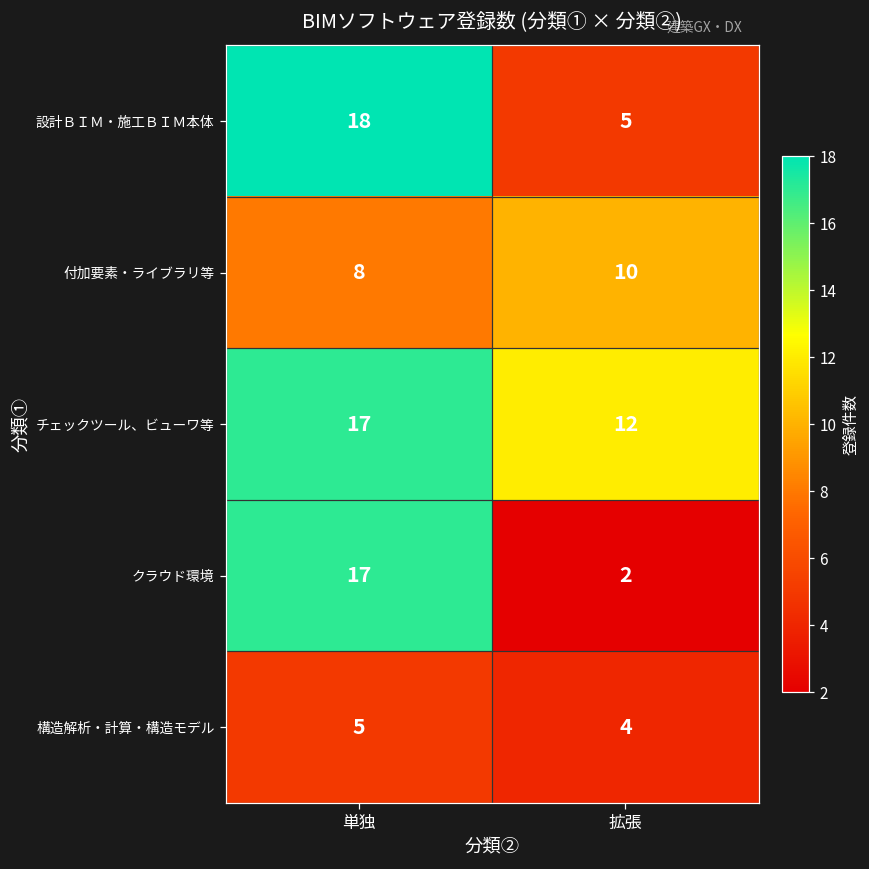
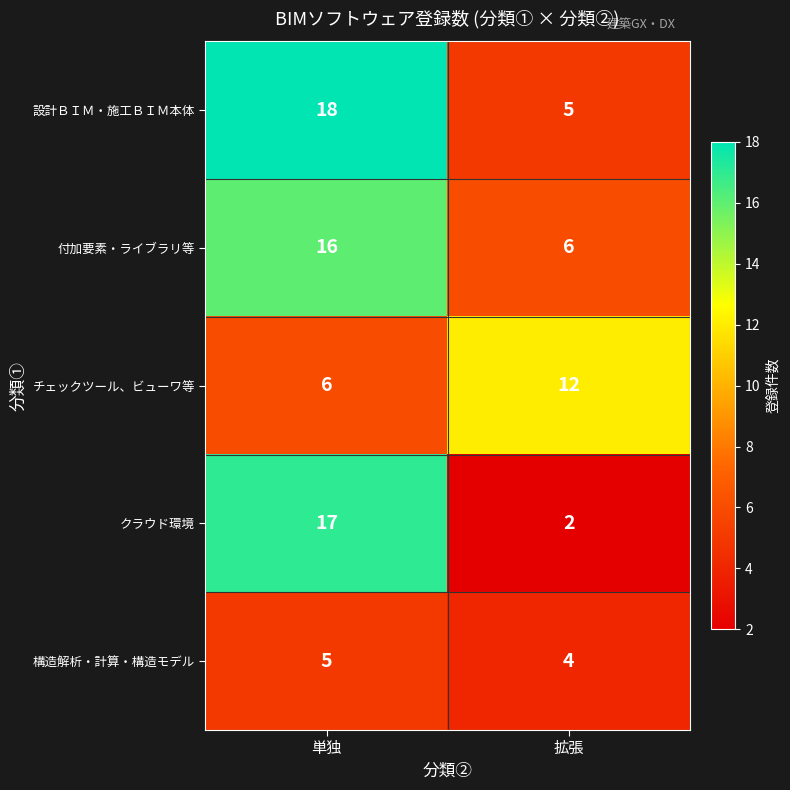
  {
    "設計ＢＩＭ・施工ＢＩＭ本体": {
      "単独": 18,
      "拡張": 5
    },
    "付加要素・ライブラリ等": {
-     "単独": 8,
-     "拡張": 10
+     "単独": 16,
+     "拡張": 6
    },
    "チェックツール、ビューワ等": {
-     "単独": 17,
+     "単独": 6,
      "拡張": 12
    },
    "クラウド環境": {
      "単独": 17,
      "拡張": 2
    },
    "構造解析・計算・構造モデル": {
      "単独": 5,
      "拡張": 4
    }
  }
